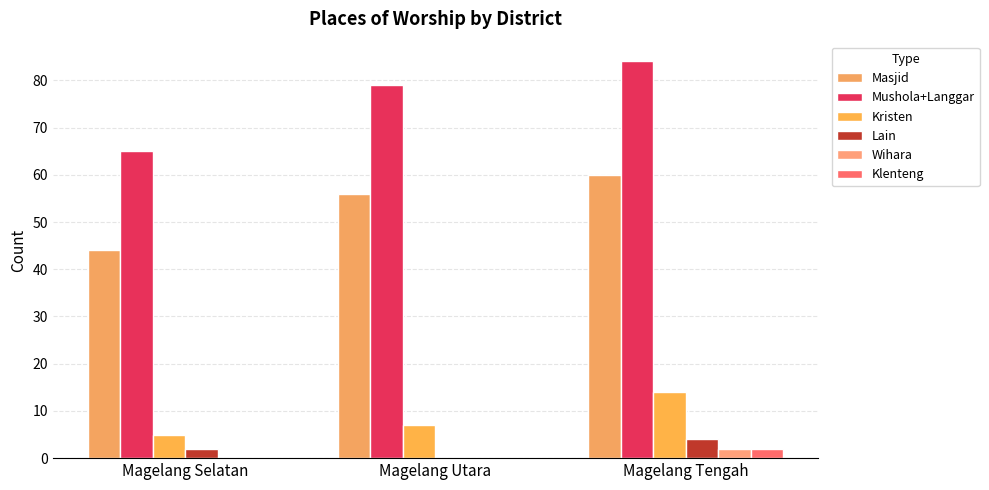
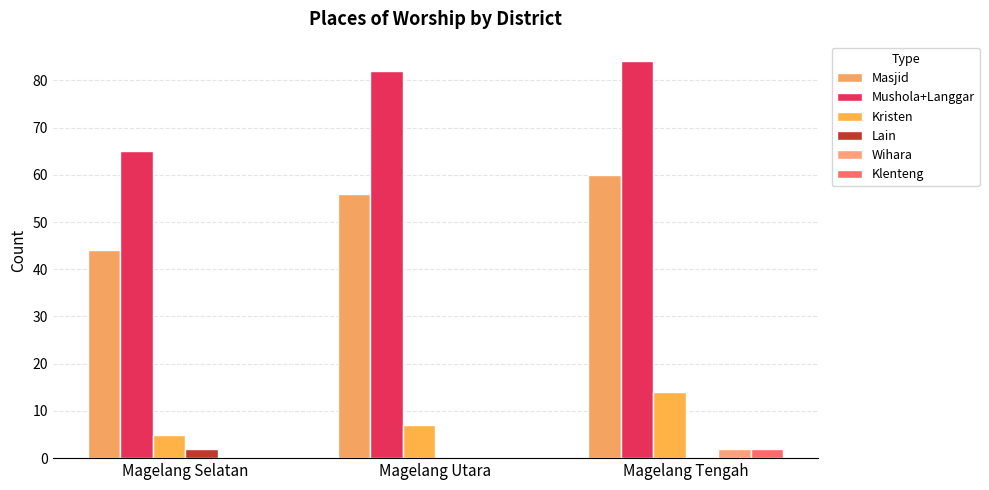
  {
    "Mushola+Langgar": {
      "Magelang Selatan": 65,
-     "Magelang Utara": 79,
+     "Magelang Utara": 82,
      "Magelang Tengah": 84
    },
    "Lain": {
      "Magelang Selatan": 2,
      "Magelang Utara": 0,
-     "Magelang Tengah": 4
+     "Magelang Tengah": 0
    }
  }
